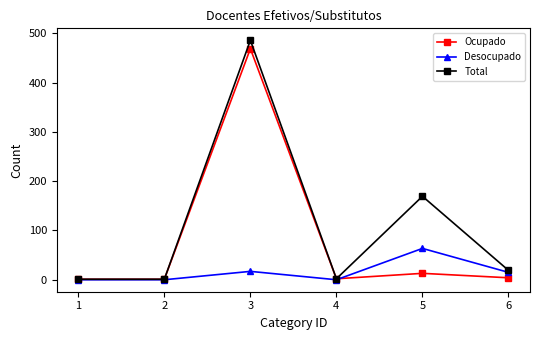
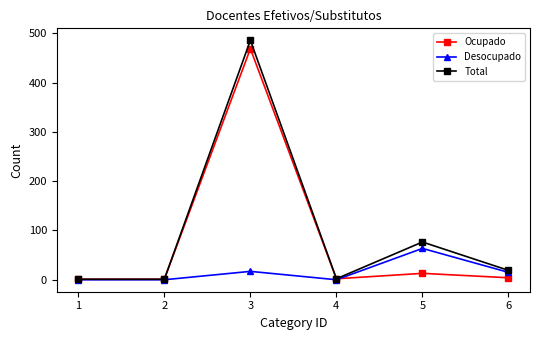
  {
    "Ocupado": {
      "3": 470,
      "5": 10,
      "6": 0
    },
    "Desocupado": {
      "3": 20,
      "5": 60
    },
    "Total": {
      "3": 490,
-     "5": 170
+     "5": 80
    }
  }
